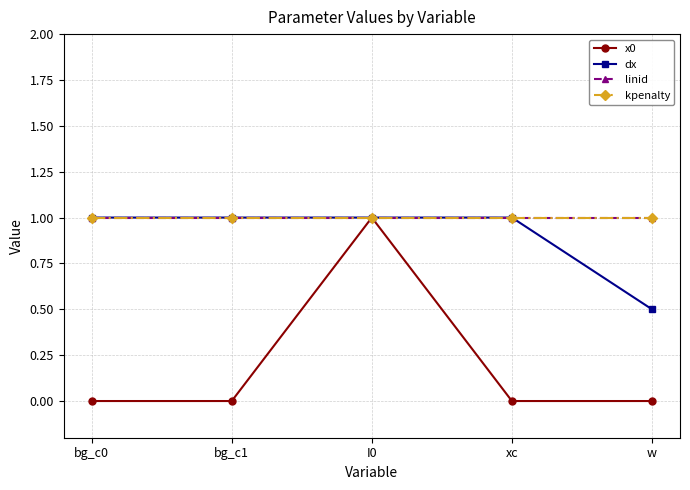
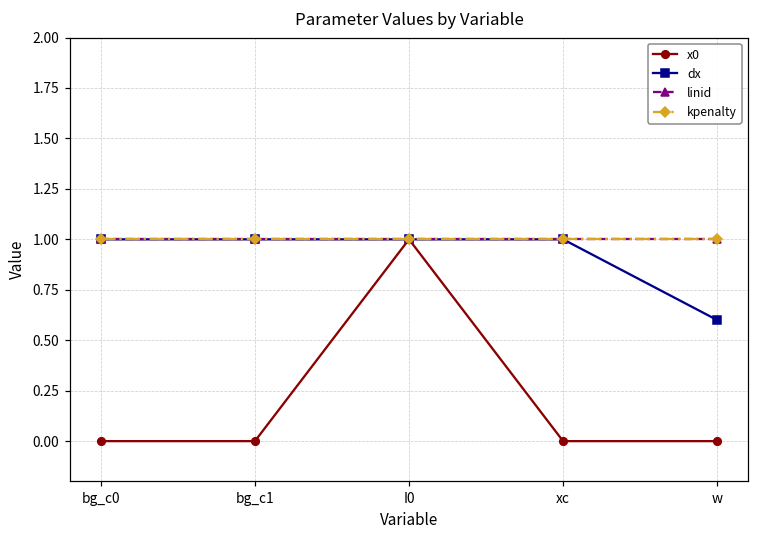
  {
    "x0": {
      "bg_c0": 0.0,
      "bg_c1": 0.0,
      "xc": 0.0,
      "w": 0.0
    },
    "dx": {
-     "w": 0.5
+     "w": 0.6
    },
    "kpenalty": {
      "w": 1.0
    }
  }
